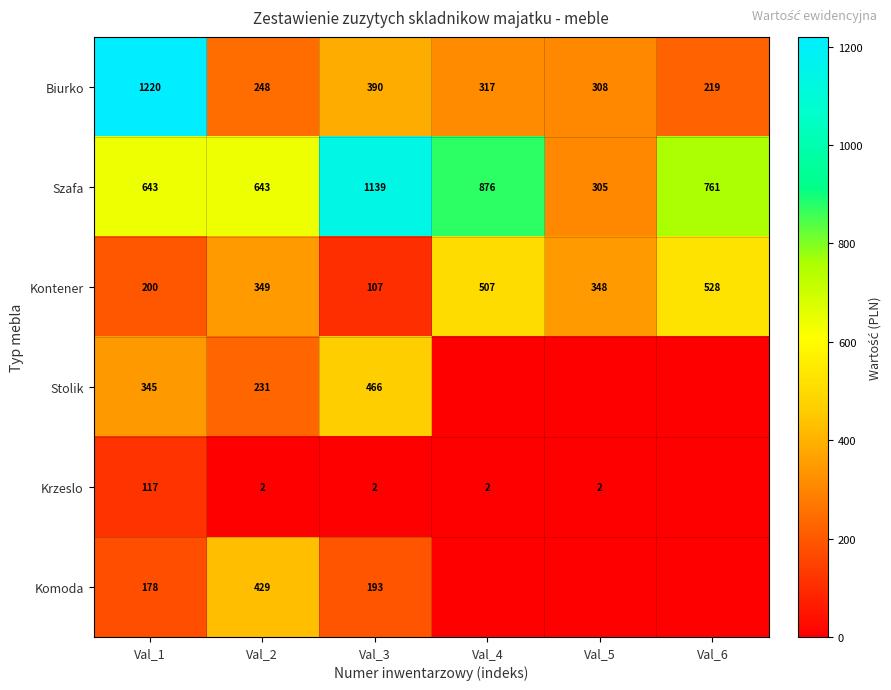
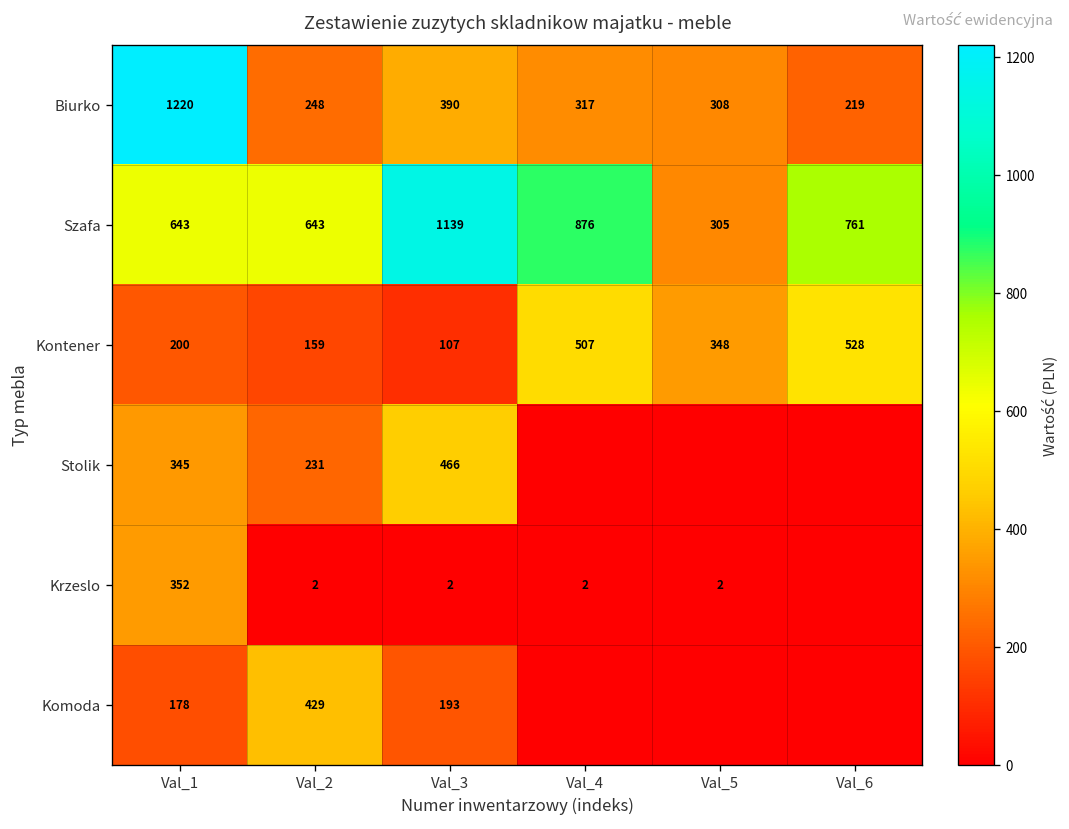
  {
    "Biurko": {
      "Val_1": 1220,
      "Val_2": 248,
      "Val_3": 390,
      "Val_4": 317,
      "Val_5": 308,
      "Val_6": 219
    },
    "Szafa": {
      "Val_1": 643,
      "Val_2": 643,
      "Val_3": 1139,
      "Val_4": 876,
      "Val_5": 305,
      "Val_6": 761
    },
    "Kontener": {
      "Val_1": 200,
-     "Val_2": 349,
+     "Val_2": 159,
      "Val_3": 107,
      "Val_4": 507,
      "Val_5": 348,
      "Val_6": 528
    },
    "Stolik": {
      "Val_1": 345,
      "Val_2": 231,
      "Val_3": 466
    },
    "Krzeslo": {
-     "Val_1": 117,
+     "Val_1": 352,
      "Val_2": 2,
      "Val_3": 2,
      "Val_4": 2,
      "Val_5": 2
    },
    "Komoda": {
      "Val_1": 178,
      "Val_2": 429,
      "Val_3": 193
    }
  }
